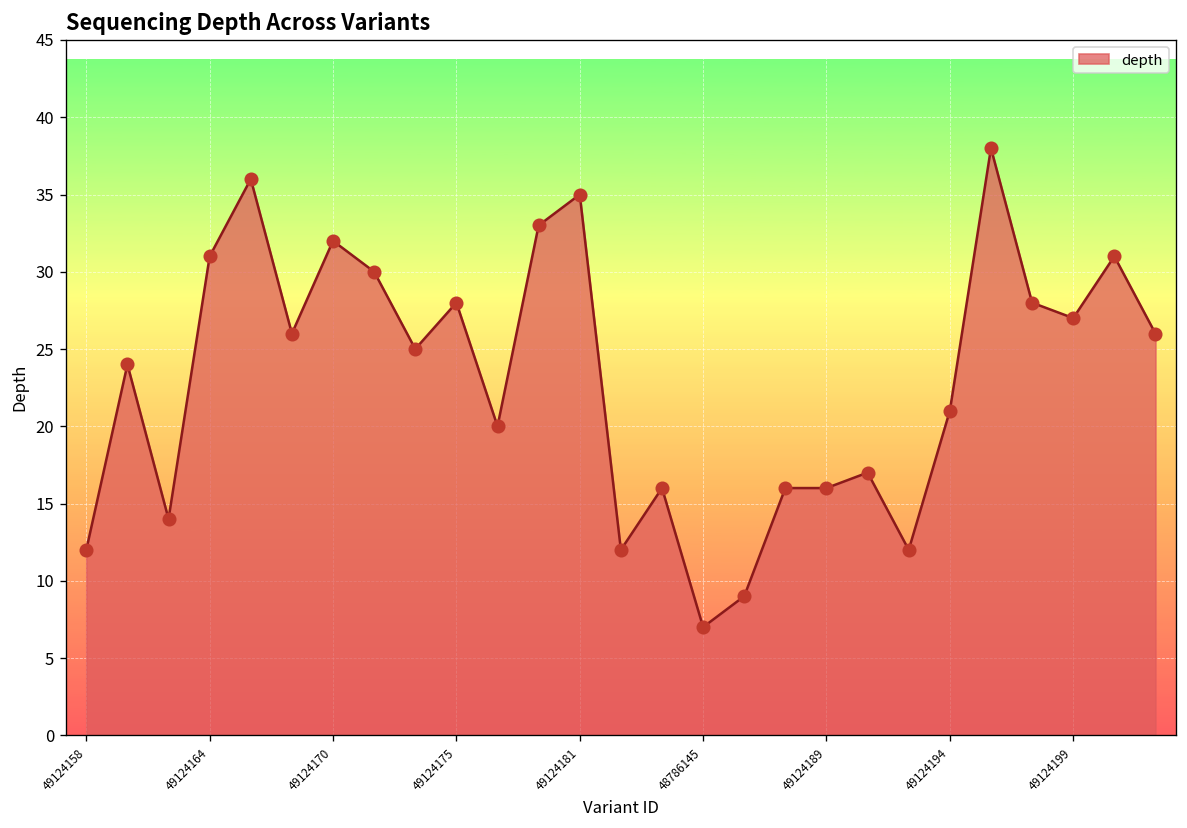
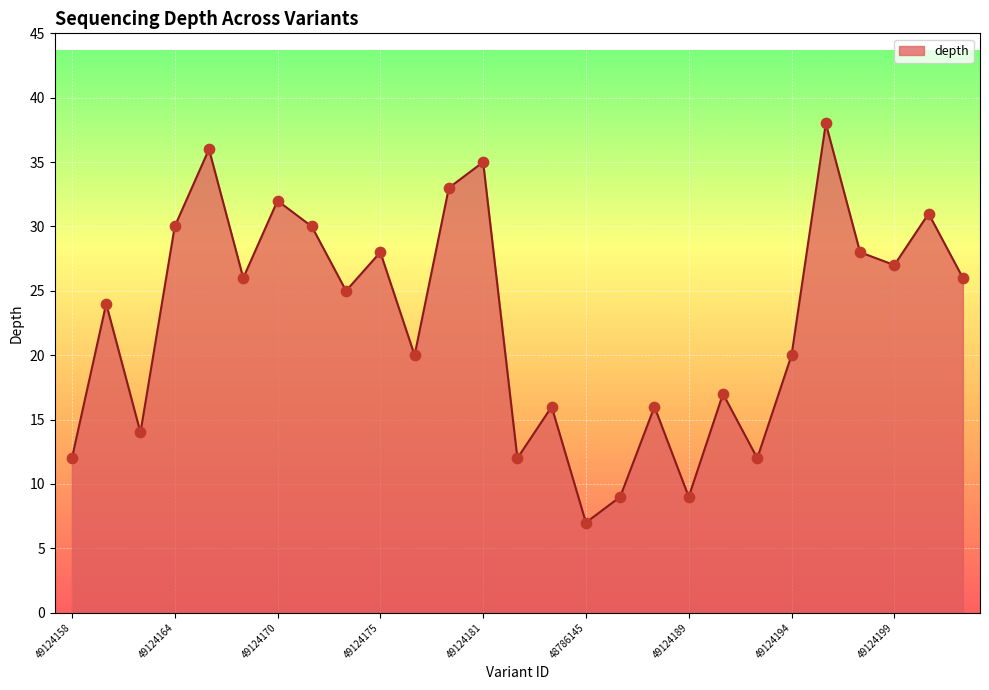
  {
    "49124158": 12,
-   "49124164": 31,
+   "49124164": 30,
    "49124170": 32,
    "49124175": 28,
    "49124181": 35,
    "48786145": 7,
-   "49124189": 16,
-   "49124194": 21,
+   "49124189": 9,
+   "49124194": 20,
    "49124199": 27
  }
